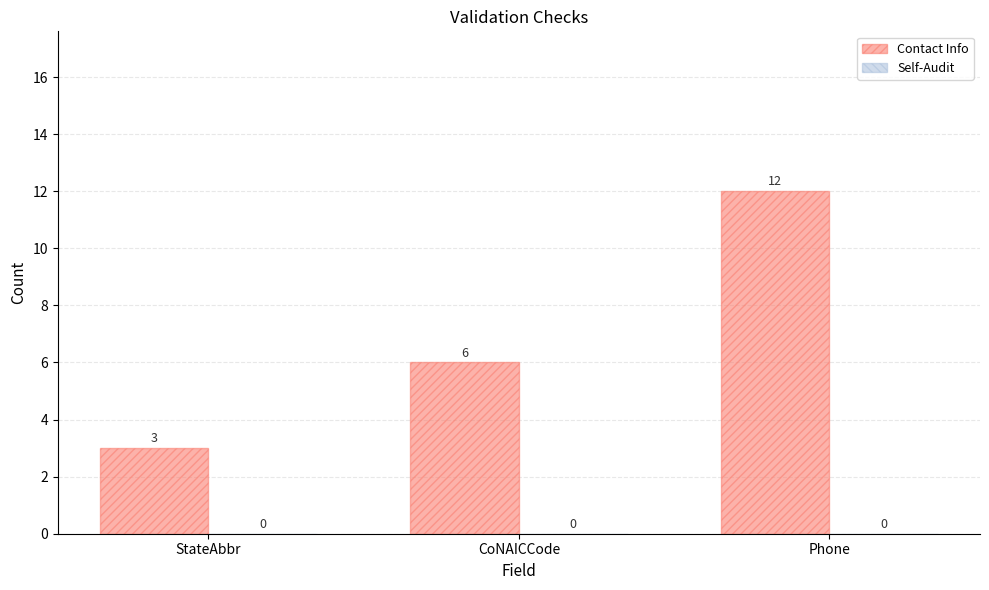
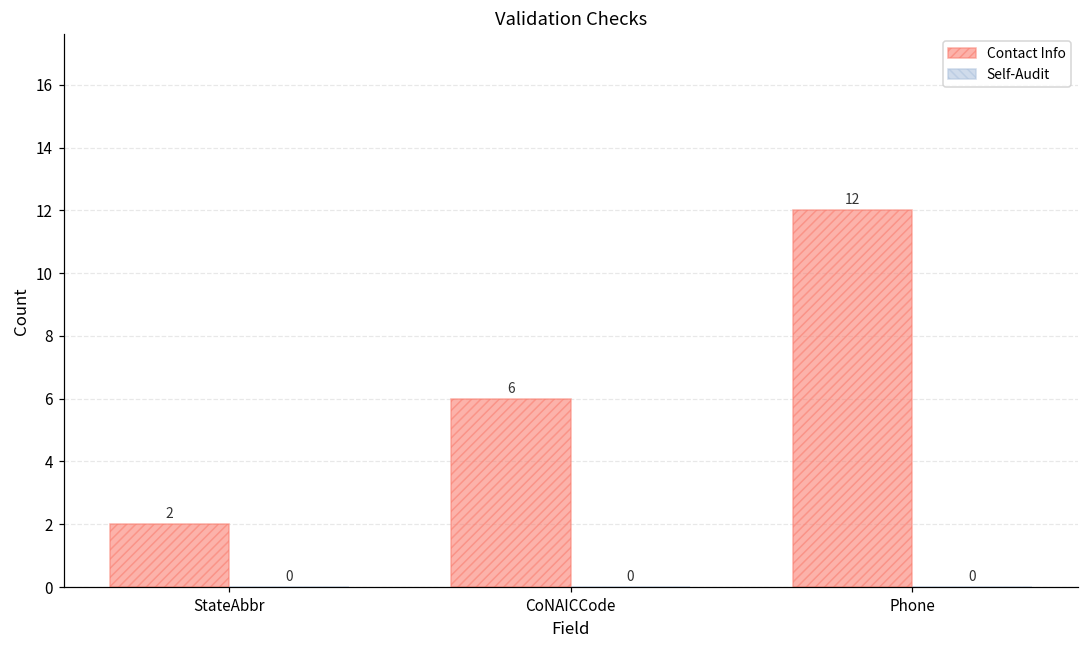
  {
    "Contact Info": {
-     "StateAbbr": 3,
+     "StateAbbr": 2,
      "CoNAICCode": 6,
      "Phone": 12
    },
    "Self-Audit": {
      "StateAbbr": 0,
      "CoNAICCode": 0,
      "Phone": 0
    }
  }
